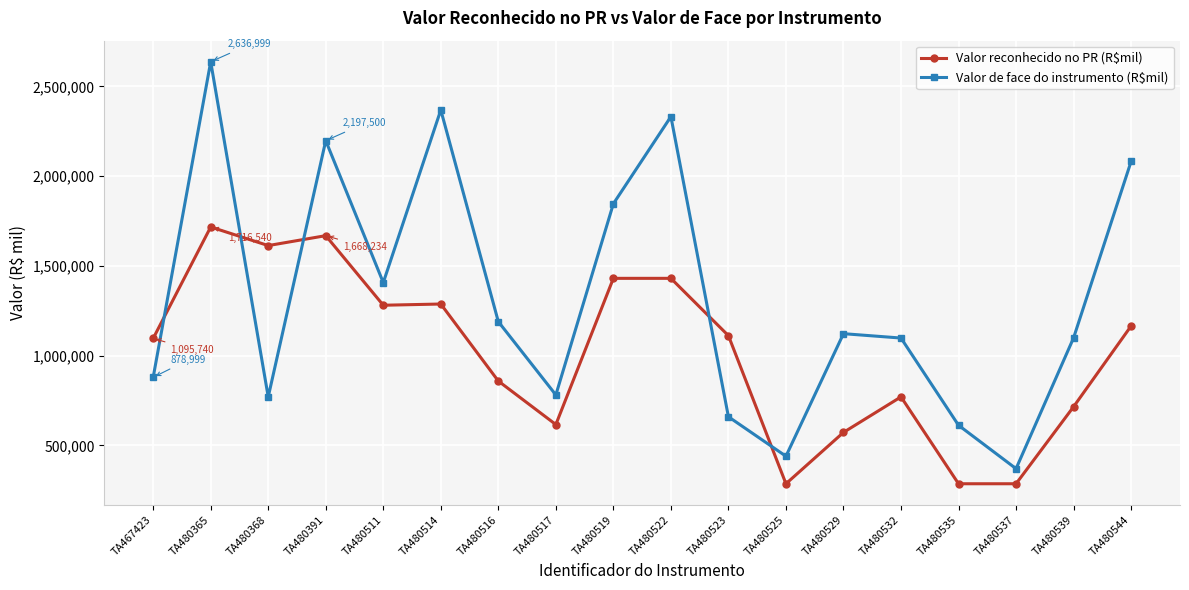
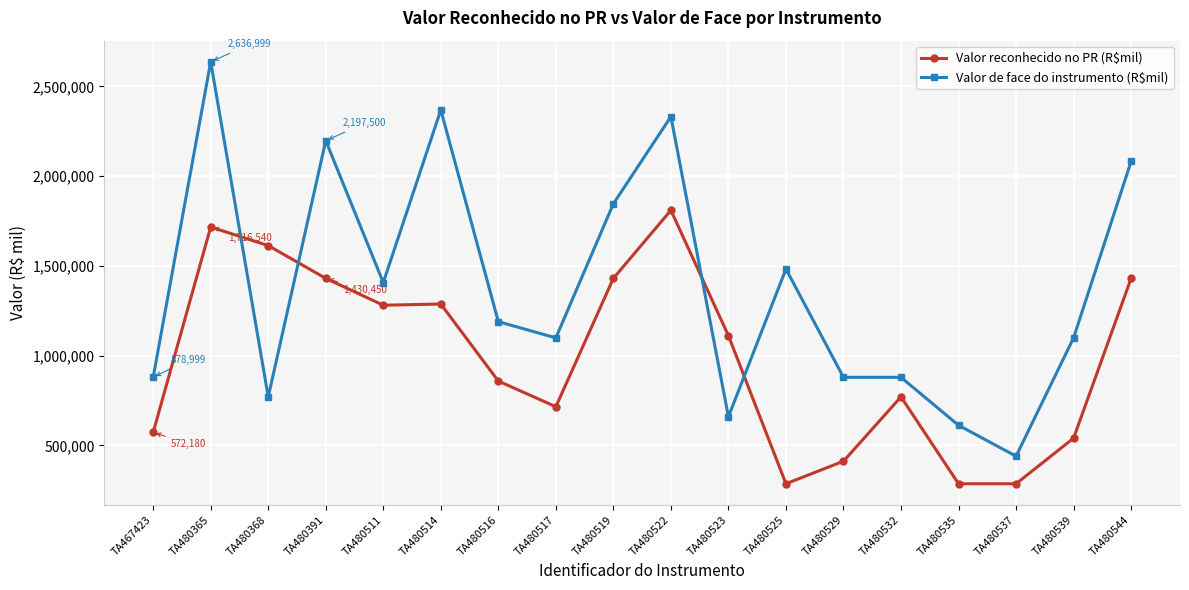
  {
    "Valor reconhecido no PR (R$mil)": {
-     "TA467423": "1,095,740",
+     "TA467423": "572,180",
      "TA480365": "1,716,540",
-     "TA480391": "1,668,234",
-     "TA480517": "620,000",
-     "TA480522": "1,430,000",
-     "TA480529": "570,000",
-     "TA480539": "720,000",
-     "TA480544": "1,160,000"
+     "TA480391": "1,430,450",
+     "TA480517": "720,000",
+     "TA480522": "1,810,000",
+     "TA480529": "410,000",
+     "TA480539": "540,000",
+     "TA480544": "1,430,000"
    },
    "Valor de face do instrumento (R$mil)": {
      "TA480368": "770,000",
      "TA480511": "1,410,000",
      "TA480514": "2,370,000",
      "TA480516": "1,190,000",
-     "TA480517": "780,000",
+     "TA480517": "1,100,000",
      "TA480519": "1,850,000",
      "TA480522": "2,330,000",
      "TA480523": "660,000",
-     "TA480525": "440,000",
-     "TA480529": "1,120,000",
-     "TA480532": "1,100,000",
+     "TA480525": "1,480,000",
+     "TA480529": "880,000",
+     "TA480532": "880,000",
      "TA480535": "610,000",
-     "TA480537": "370,000",
+     "TA480537": "440,000",
      "TA480539": "1,100,000",
      "TA480544": "2,080,000"
    }
  }
